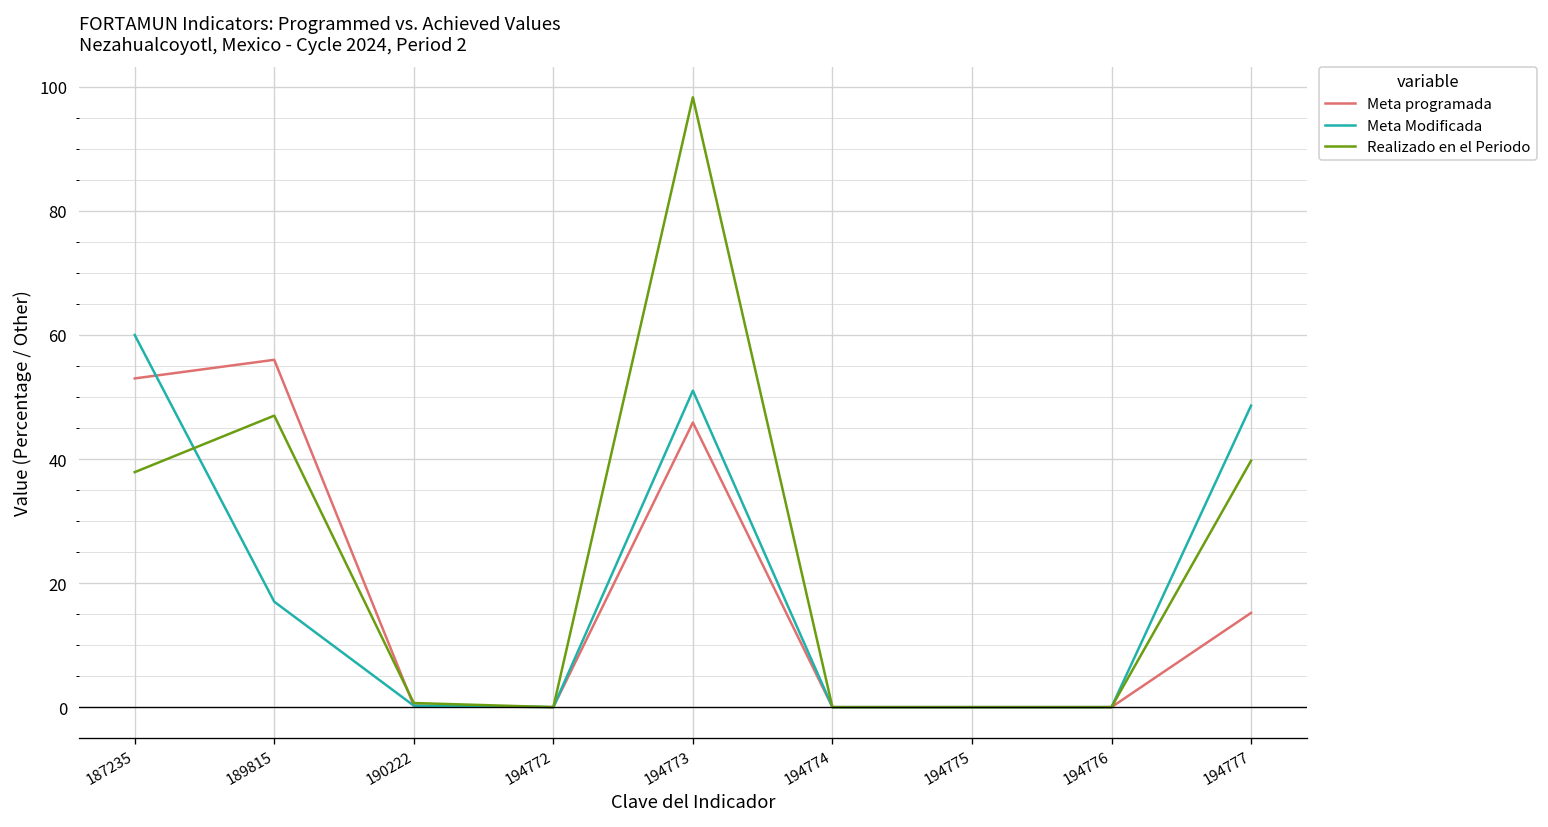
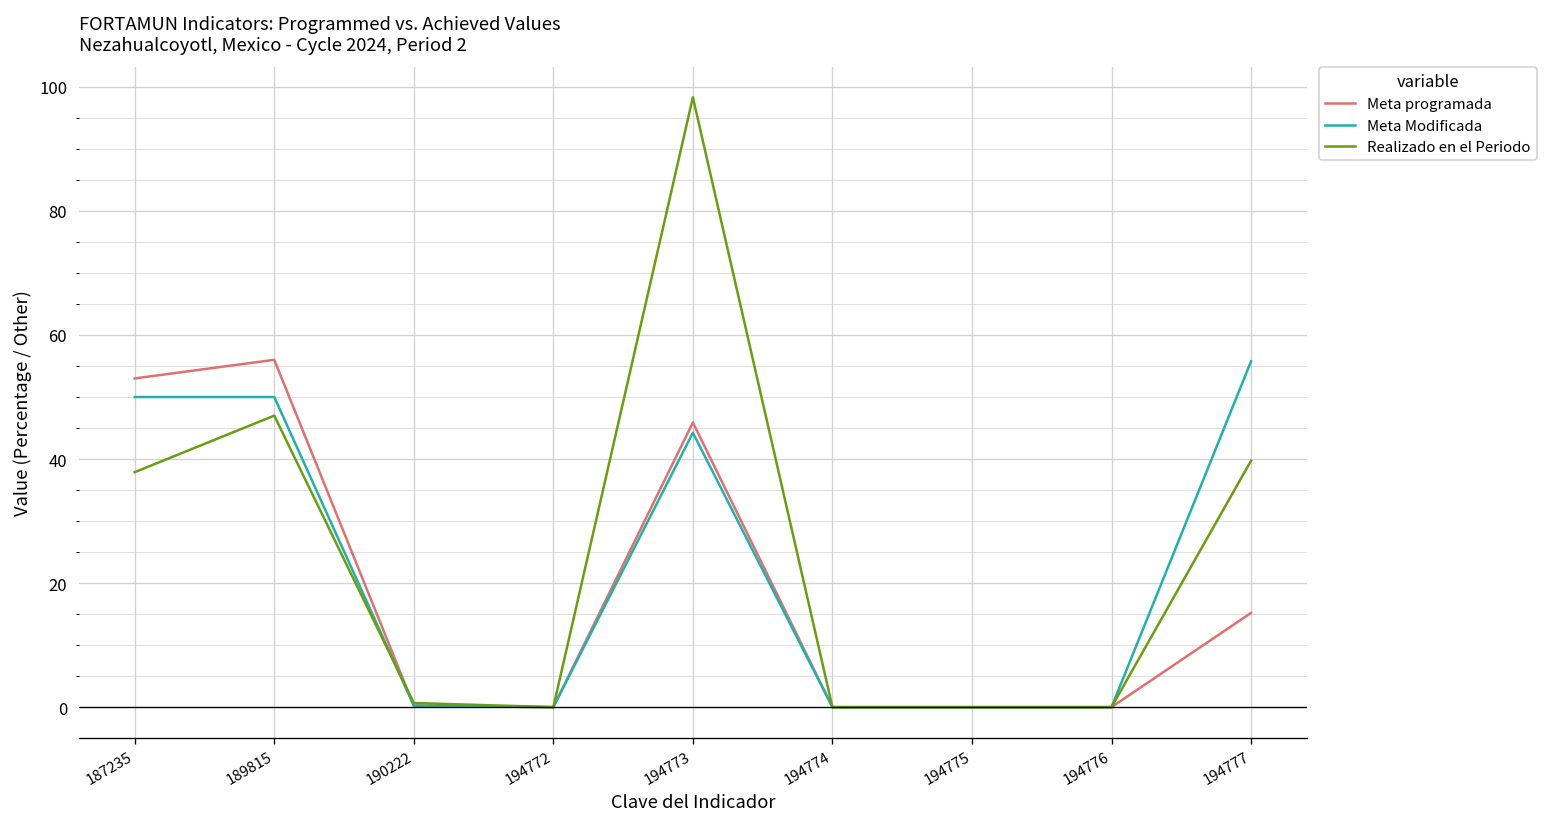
  {
    "Meta programada": {
      "187235": 53,
      "189815": 56,
      "194773": 46,
      "194777": 15
    },
    "Meta Modificada": {
-     "187235": 60,
-     "189815": 17,
-     "194773": 51,
-     "194777": 49
+     "187235": 50,
+     "189815": 50,
+     "194773": 44,
+     "194777": 56
    },
    "Realizado en el Periodo": {
      "187235": 38,
      "189815": 47,
      "194773": 98,
      "194777": 40
    }
  }
